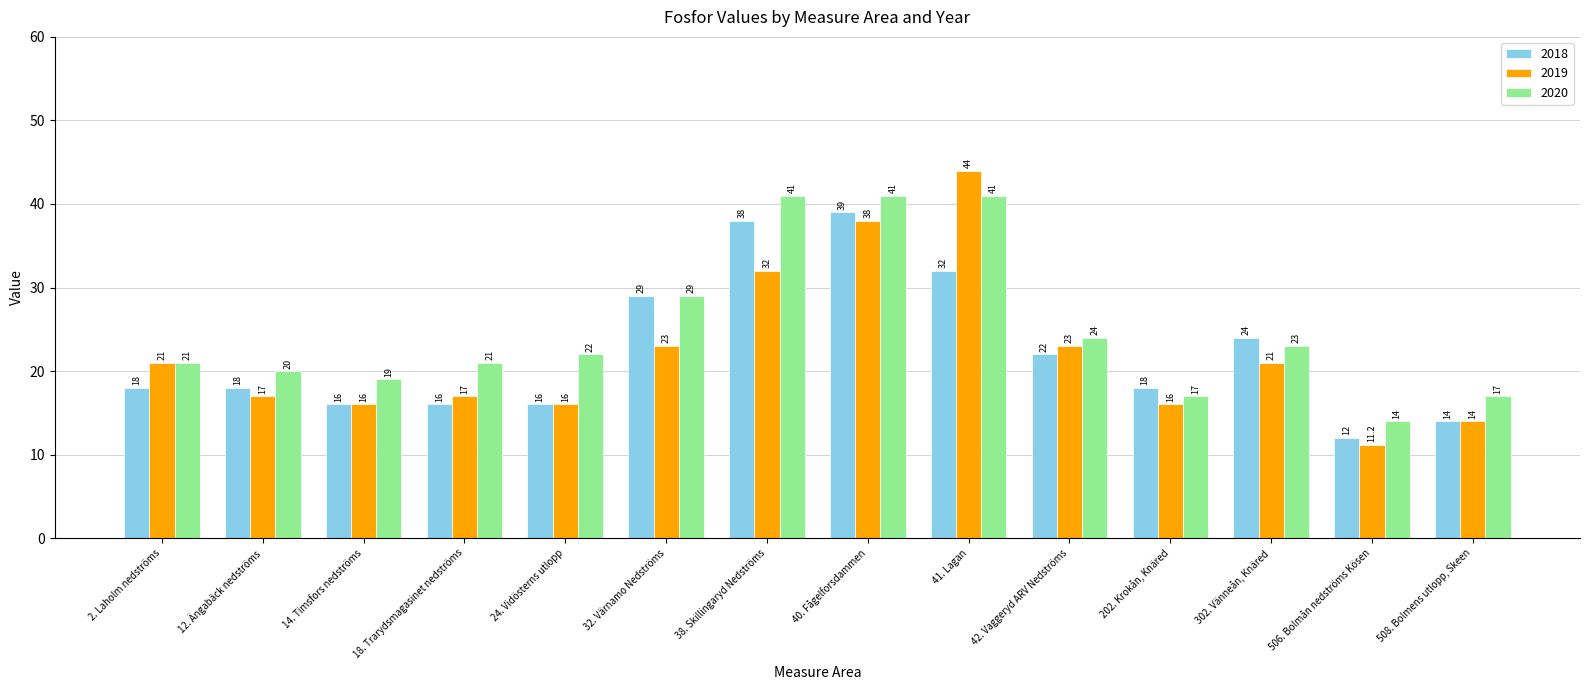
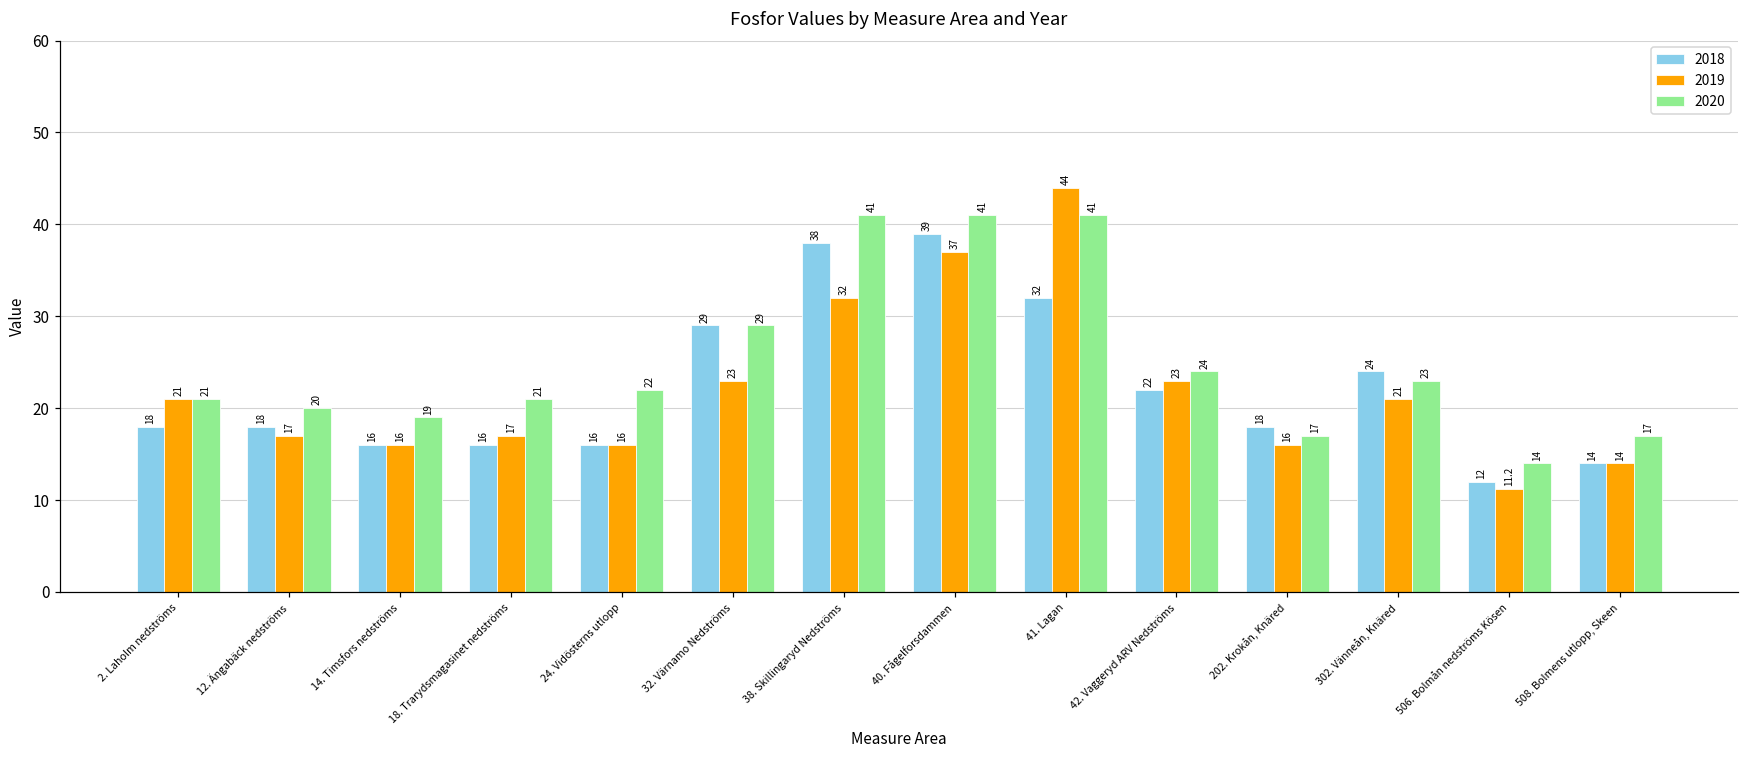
  {
    "2018": {
      "2. Laholm nedströms": 18,
      "12. Ängabäck nedströms": 18,
      "14. Timsfors nedströms": 16,
      "18. Trarydsmagasinet nedströms": 16,
      "24. Vidösterns utlopp": 16,
      "32. Värnamo Nedströms": 29,
      "38. Skillingaryd Nedströms": 38,
      "40. Fågelforsdammen": 39,
      "41. Lagan": 32,
      "42. Vaggeryd ARV Nedströms": 22,
      "202. Krokån, Knäred": 18,
      "302. Vänneån, Knäred": 24,
      "506. Bolmån nedströms Kösen": 12,
      "508. Bolmens utlopp, Skeen": 14
    },
    "2019": {
      "2. Laholm nedströms": 21,
      "12. Ängabäck nedströms": 17,
      "14. Timsfors nedströms": 16,
      "18. Trarydsmagasinet nedströms": 17,
      "24. Vidösterns utlopp": 16,
      "32. Värnamo Nedströms": 23,
      "38. Skillingaryd Nedströms": 32,
-     "40. Fågelforsdammen": 38,
+     "40. Fågelforsdammen": 37,
      "41. Lagan": 44,
      "42. Vaggeryd ARV Nedströms": 23,
      "202. Krokån, Knäred": 16,
      "302. Vänneån, Knäred": 21,
      "506. Bolmån nedströms Kösen": 11.2,
      "508. Bolmens utlopp, Skeen": 14
    },
    "2020": {
      "2. Laholm nedströms": 21,
      "12. Ängabäck nedströms": 20,
      "14. Timsfors nedströms": 19,
      "18. Trarydsmagasinet nedströms": 21,
      "24. Vidösterns utlopp": 22,
      "32. Värnamo Nedströms": 29,
      "38. Skillingaryd Nedströms": 41,
      "40. Fågelforsdammen": 41,
      "41. Lagan": 41,
      "42. Vaggeryd ARV Nedströms": 24,
      "202. Krokån, Knäred": 17,
      "302. Vänneån, Knäred": 23,
      "506. Bolmån nedströms Kösen": 14,
      "508. Bolmens utlopp, Skeen": 17
    }
  }
